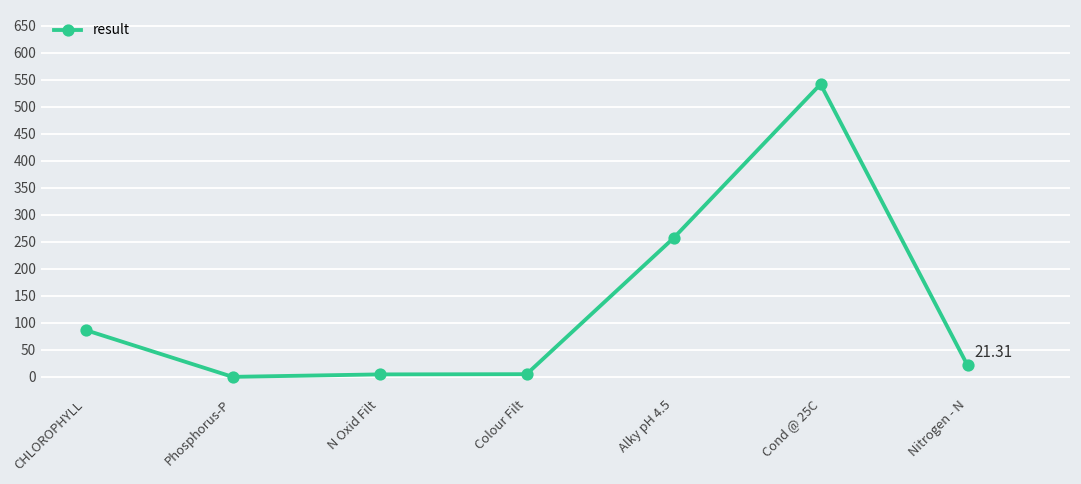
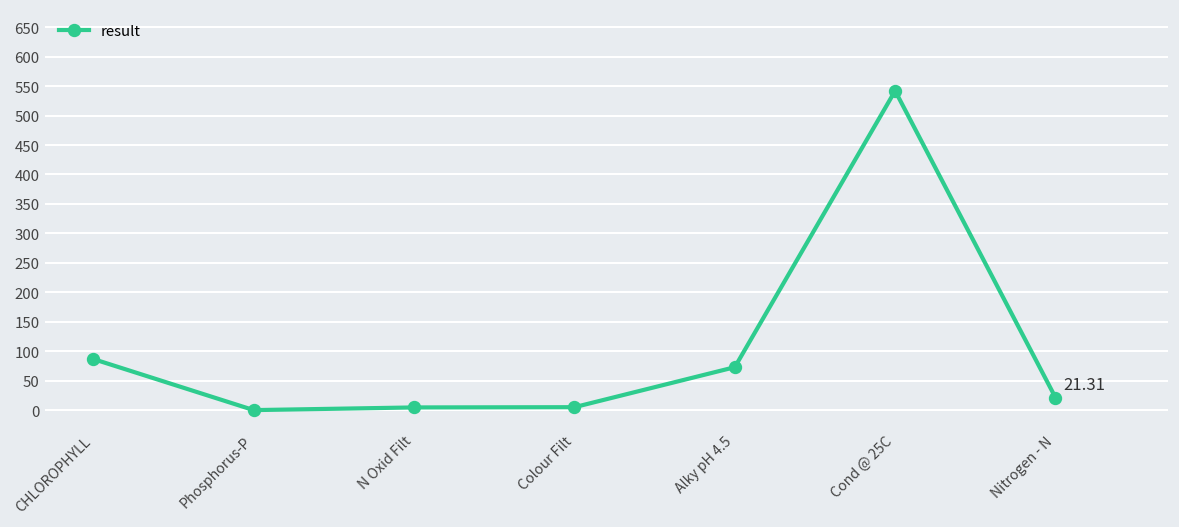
  {
    "CHLOROPHYLL": 90,
    "Phosphorus-P": 0,
    "N Oxid Filt": 0,
    "Colour Filt": 10,
-   "Alky pH 4.5": 260,
+   "Alky pH 4.5": 70,
    "Cond @ 25C": 540
  }
